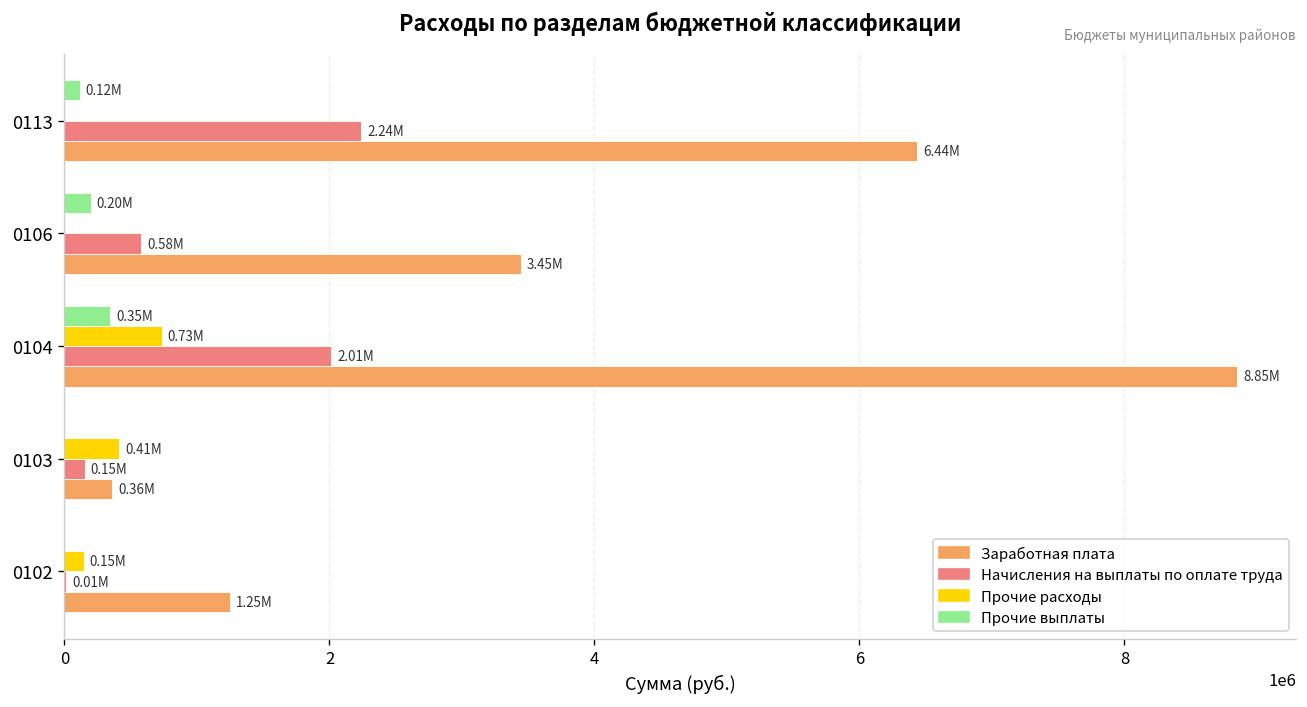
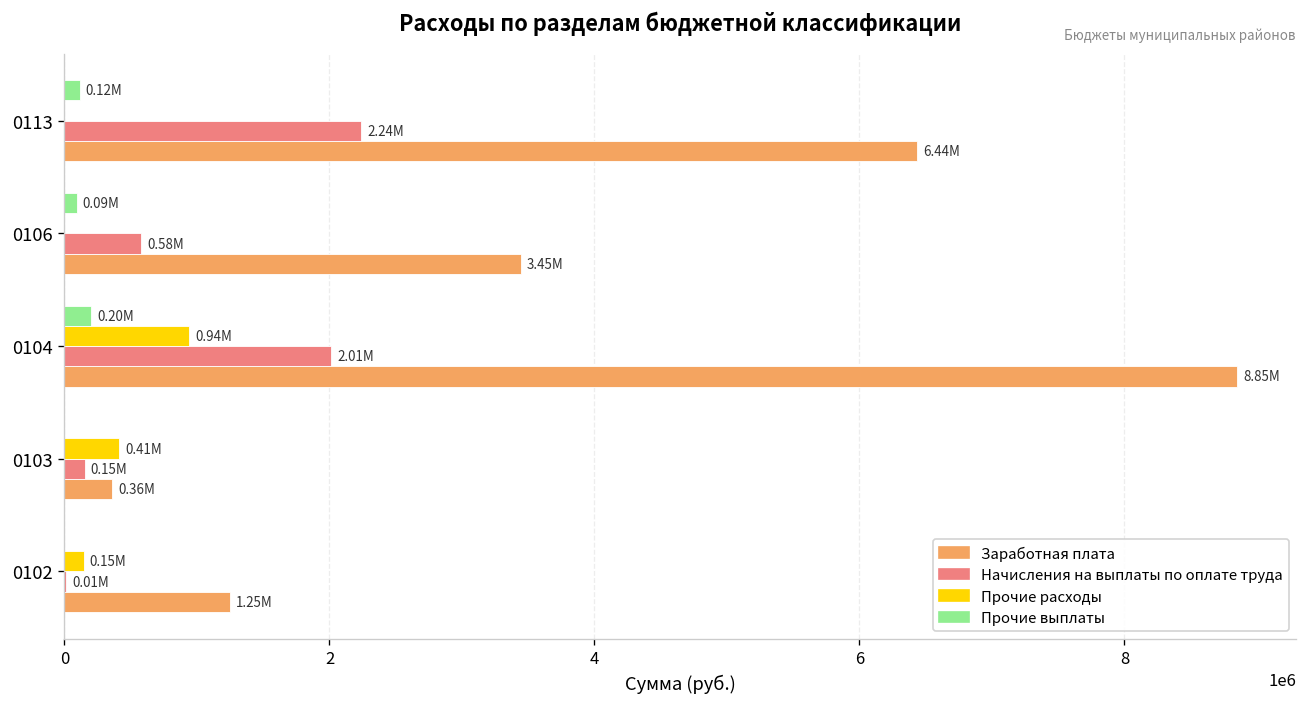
  {
    "Прочие расходы": {
-     "0104": "0.73M",
+     "0104": "0.94M",
      "0103": "0.41M",
      "0102": "0.15M"
    },
    "Прочие выплаты": {
      "0113": "0.12M",
-     "0106": "0.20M",
-     "0104": "0.35M"
+     "0106": "0.09M",
+     "0104": "0.20M"
    }
  }
